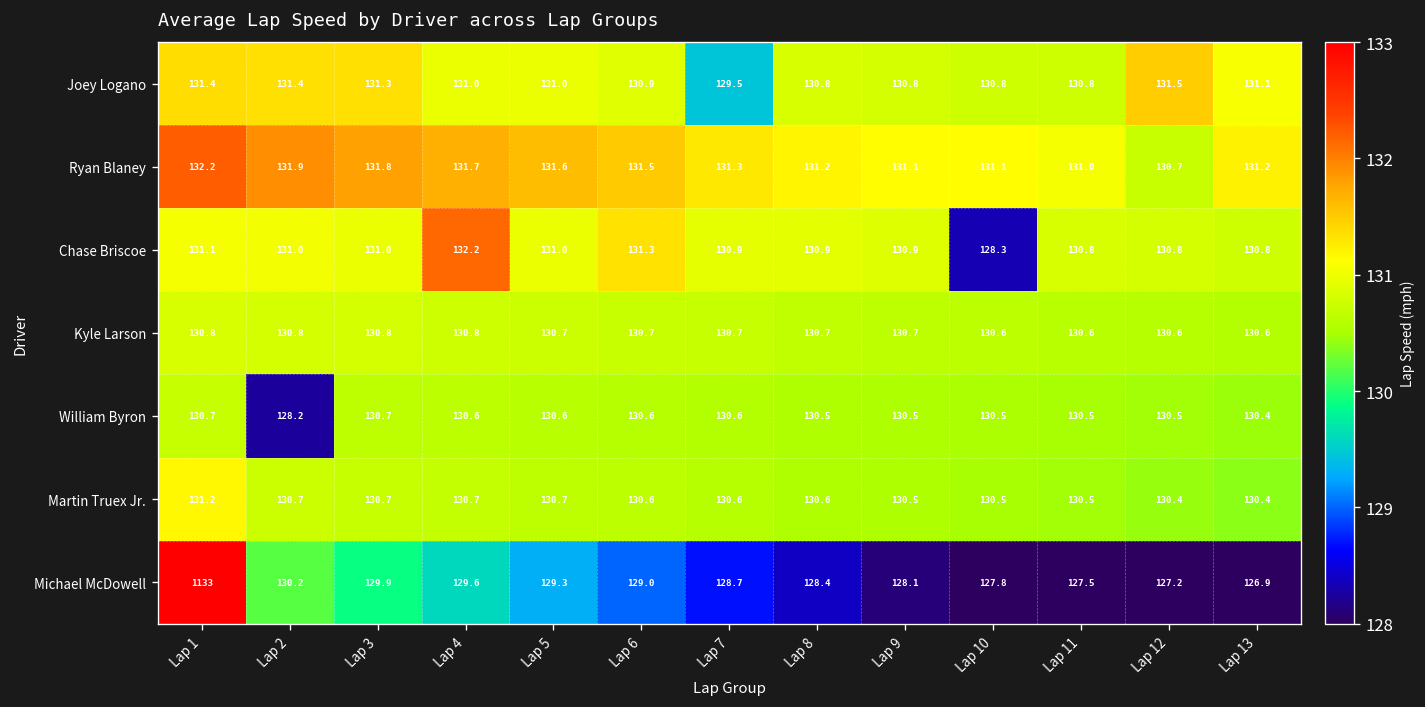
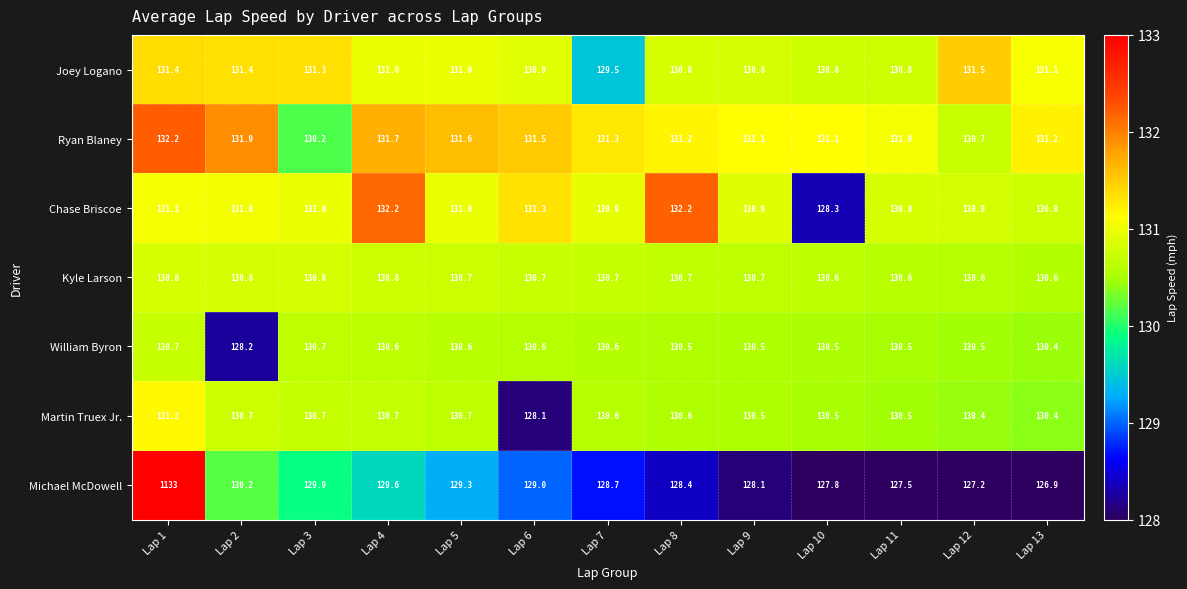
  {
    "Joey Logano": {
      "Lap 1": 131.4,
      "Lap 2": 131.4,
      "Lap 3": 131.3,
      "Lap 4": 131.0,
      "Lap 5": 131.0,
      "Lap 6": 130.9,
      "Lap 7": 129.5,
      "Lap 8": 130.8,
      "Lap 9": 130.8,
      "Lap 10": 130.8,
      "Lap 11": 130.8,
      "Lap 12": 131.5,
      "Lap 13": 131.1
    },
    "Ryan Blaney": {
      "Lap 1": 132.2,
      "Lap 2": 131.9,
-     "Lap 3": 131.8,
+     "Lap 3": 130.2,
      "Lap 4": 131.7,
      "Lap 5": 131.6,
      "Lap 6": 131.5,
      "Lap 7": 131.3,
      "Lap 8": 131.2,
      "Lap 9": 131.1,
      "Lap 10": 131.1,
      "Lap 11": 131.0,
      "Lap 12": 130.7,
      "Lap 13": 131.2
    },
    "Chase Briscoe": {
      "Lap 1": 131.1,
      "Lap 2": 131.0,
      "Lap 3": 131.0,
      "Lap 4": 132.2,
      "Lap 5": 131.0,
      "Lap 6": 131.3,
      "Lap 7": 130.9,
-     "Lap 8": 130.9,
+     "Lap 8": 132.2,
      "Lap 9": 130.9,
      "Lap 10": 128.3,
      "Lap 11": 130.8,
      "Lap 12": 130.8,
      "Lap 13": 130.8
    },
    "Kyle Larson": {
      "Lap 1": 130.8,
      "Lap 2": 130.8,
      "Lap 3": 130.8,
      "Lap 4": 130.8,
      "Lap 5": 130.7,
      "Lap 6": 130.7,
      "Lap 7": 130.7,
      "Lap 8": 130.7,
      "Lap 9": 130.7,
      "Lap 10": 130.6,
      "Lap 11": 130.6,
      "Lap 12": 130.6,
      "Lap 13": 130.6
    },
    "William Byron": {
      "Lap 1": 130.7,
      "Lap 2": 128.2,
      "Lap 3": 130.7,
      "Lap 4": 130.6,
      "Lap 5": 130.6,
      "Lap 6": 130.6,
      "Lap 7": 130.6,
      "Lap 8": 130.5,
      "Lap 9": 130.5,
      "Lap 10": 130.5,
      "Lap 11": 130.5,
      "Lap 12": 130.5,
      "Lap 13": 130.4
    },
    "Martin Truex Jr.": {
      "Lap 1": 131.2,
      "Lap 2": 130.7,
      "Lap 3": 130.7,
      "Lap 4": 130.7,
      "Lap 5": 130.7,
-     "Lap 6": 130.6,
+     "Lap 6": 128.1,
      "Lap 7": 130.6,
      "Lap 8": 130.6,
      "Lap 9": 130.5,
      "Lap 10": 130.5,
      "Lap 11": 130.5,
      "Lap 12": 130.4,
      "Lap 13": 130.4
    },
    "Michael McDowell": {
      "Lap 1": 1133,
      "Lap 2": 130.2,
      "Lap 3": 129.9,
      "Lap 4": 129.6,
      "Lap 5": 129.3,
      "Lap 6": 129.0,
      "Lap 7": 128.7,
      "Lap 8": 128.4,
      "Lap 9": 128.1,
      "Lap 10": 127.8,
      "Lap 11": 127.5,
      "Lap 12": 127.2,
      "Lap 13": 126.9
    }
  }
